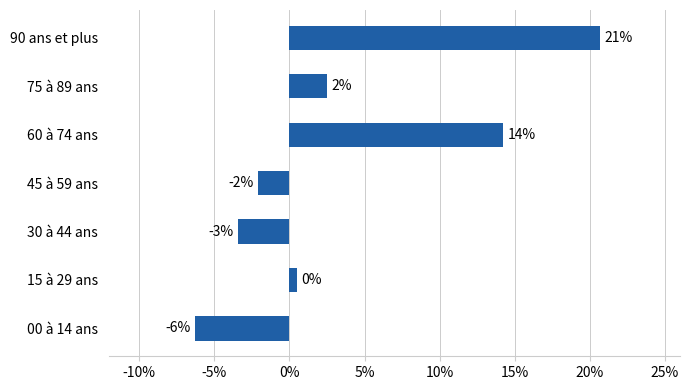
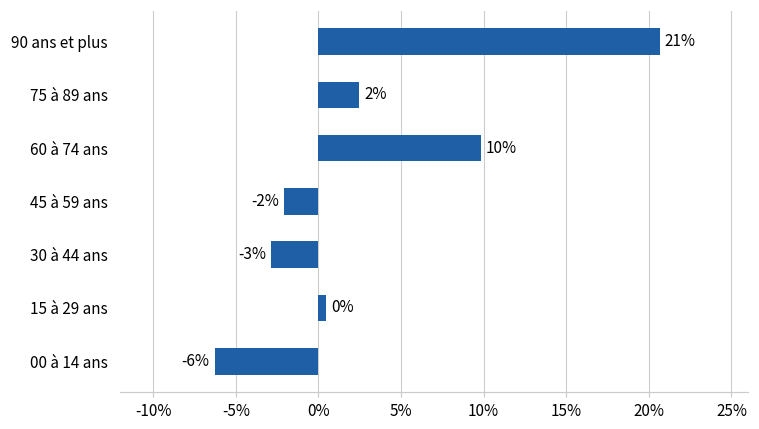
  {
    "90 ans et plus": "21%",
    "75 à 89 ans": "2%",
-   "60 à 74 ans": "14%",
+   "60 à 74 ans": "10%",
    "45 à 59 ans": "-2%",
-   "30 à 44 ans": "-3.4%",
+   "30 à 44 ans": "-2.9%",
    "15 à 29 ans": "0%",
    "00 à 14 ans": "-6%"
  }
